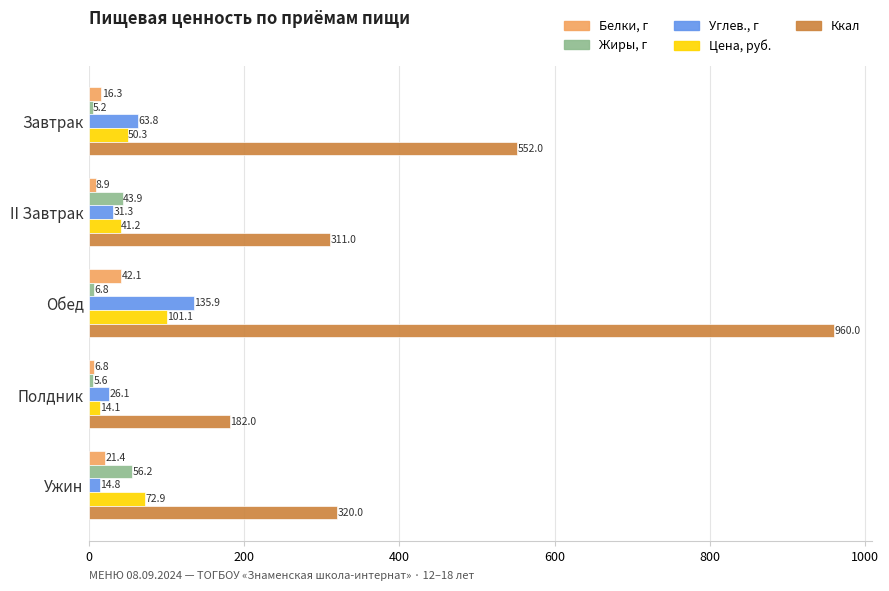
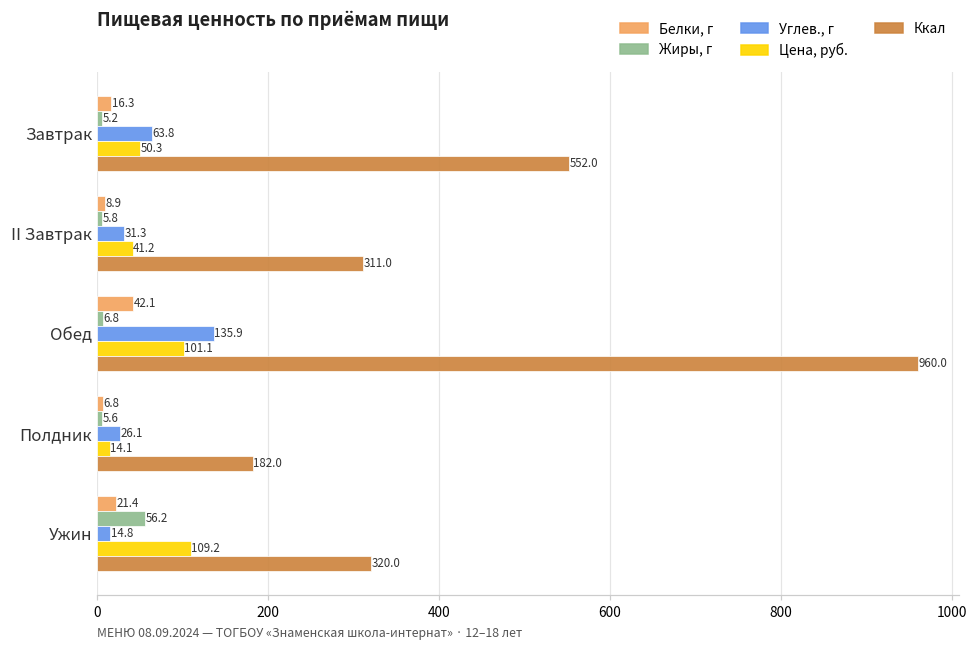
  {
    "Жиры, г": {
      "Завтрак": 5.2,
-     "II Завтрак": 43.9,
+     "II Завтрак": 5.8,
      "Обед": 6.8,
      "Полдник": 5.6,
      "Ужин": 56.2
    },
    "Углев., г": {
      "Завтрак": 63.8,
      "II Завтрак": 31.3,
      "Обед": 135.9,
      "Полдник": 26.1,
      "Ужин": 14.8
    },
    "Цена, руб.": {
      "Завтрак": 50.3,
      "II Завтрак": 41.2,
      "Обед": 101.1,
      "Полдник": 14.1,
-     "Ужин": 72.9
+     "Ужин": 109.2
    }
  }
